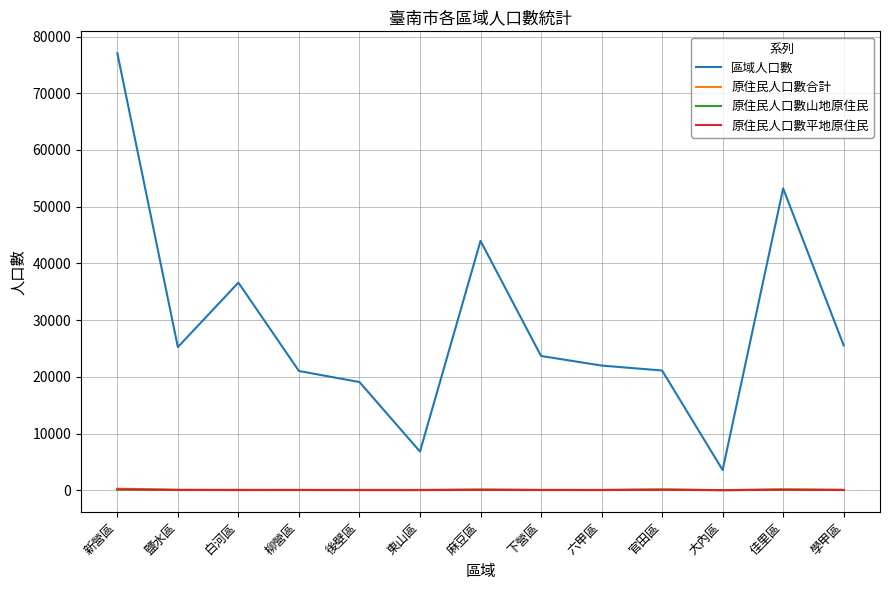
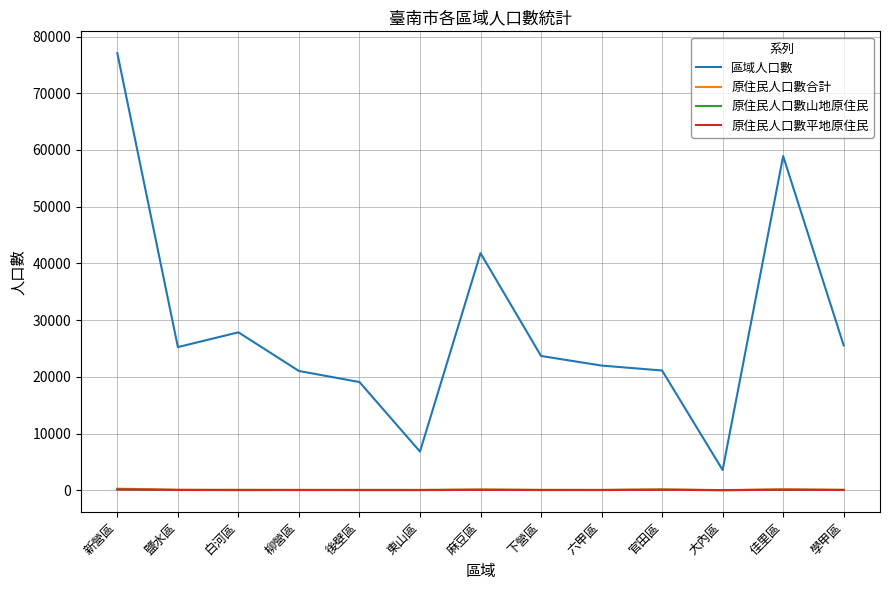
  {
    "區域人口數": {
      "新營區": 77000,
      "鹽水區": 25000,
-     "白河區": 37000,
+     "白河區": 28000,
      "柳營區": 21000,
      "後壁區": 19000,
      "東山區": 7000,
-     "麻豆區": 44000,
+     "麻豆區": 42000,
      "下營區": 24000,
      "六甲區": 22000,
      "官田區": 21000,
      "大內區": 4000,
-     "佳里區": 53000,
+     "佳里區": 59000,
      "學甲區": 26000
    }
  }
